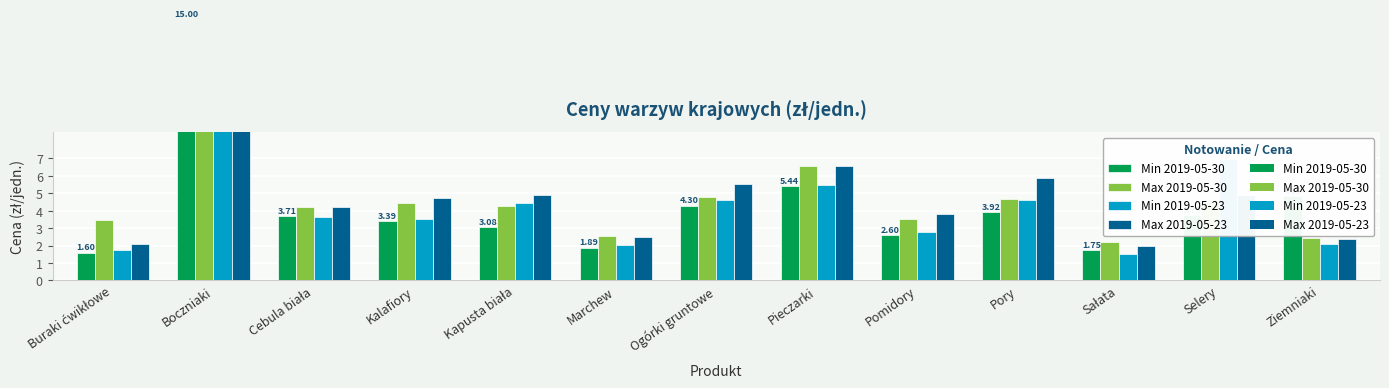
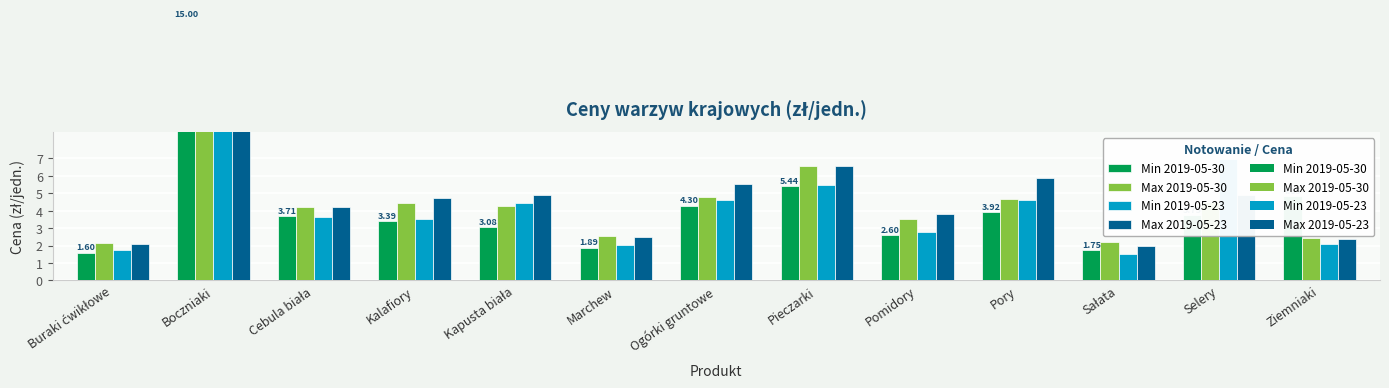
  {
    "Min 2019-05-30": {
      "Buraki ćwikłowe": 1.60,
      "Cebula biała": 3.71,
      "Kalafiory": 3.39,
      "Kapusta biała": 3.08,
      "Marchew": 1.89,
      "Ogórki gruntowe": 4.30,
      "Pieczarki": 5.44,
      "Pomidory": 2.60,
      "Pory": 3.92,
      "Sałata": 1.75
    },
    "Max 2019-05-30": {
-     "Buraki ćwikłowe": 3.4,
+     "Buraki ćwikłowe": 2.1,
      "Cebula biała": 4.2,
      "Kalafiory": 4.4,
      "Kapusta biała": 4.3,
      "Marchew": 2.5,
      "Ogórki gruntowe": 4.8,
      "Pieczarki": 6.6,
      "Pomidory": 3.5,
      "Pory": 4.7,
      "Sałata": 2.2,
      "Ziemniaki": 2.4
    },
    "Min 2019-05-23": {
      "Buraki ćwikłowe": 1.7,
      "Cebula biała": 3.6,
      "Kalafiory": 3.5,
      "Kapusta biała": 4.4,
      "Marchew": 2.1,
      "Ogórki gruntowe": 4.6,
      "Pieczarki": 5.5,
      "Pomidory": 2.8,
      "Pory": 4.6,
      "Sałata": 1.5,
      "Ziemniaki": 2.1
    }
  }
